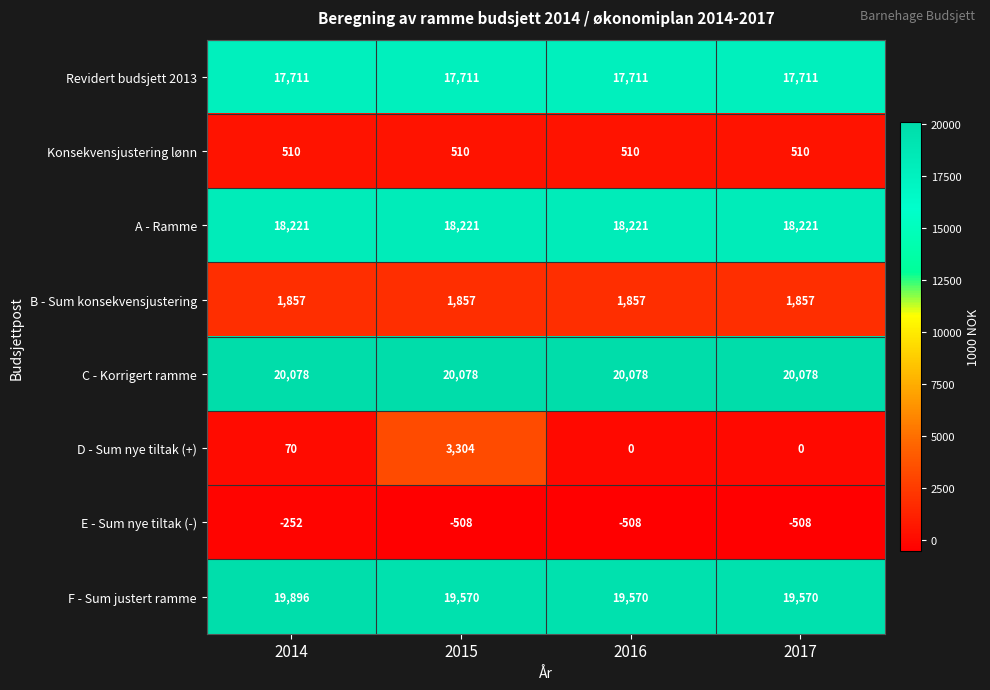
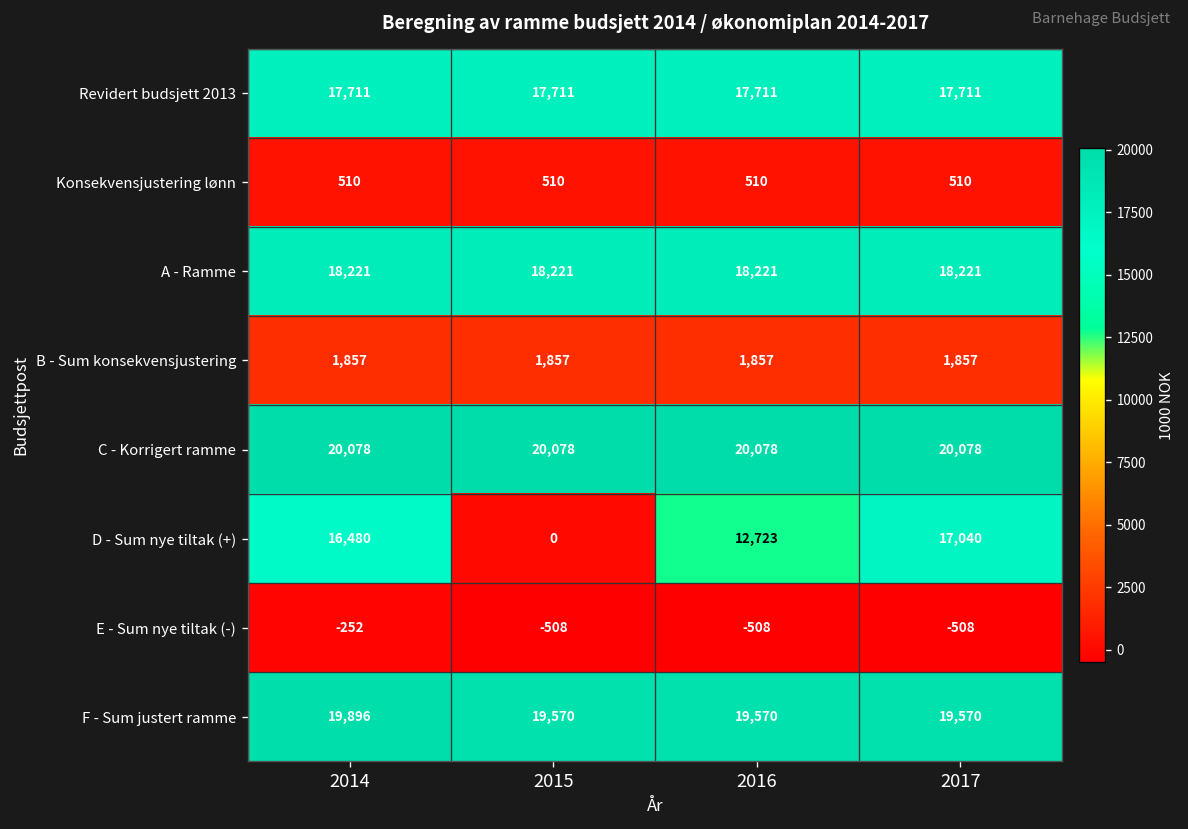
  {
    "Revidert budsjett 2013": {
      "2014": "17,711",
      "2015": "17,711",
      "2016": "17,711",
      "2017": "17,711"
    },
    "Konsekvensjustering lønn": {
      "2014": "510",
      "2015": "510",
      "2016": "510",
      "2017": "510"
    },
    "A - Ramme": {
      "2014": "18,221",
      "2015": "18,221",
      "2016": "18,221",
      "2017": "18,221"
    },
    "B - Sum konsekvensjustering": {
      "2014": "1,857",
      "2015": "1,857",
      "2016": "1,857",
      "2017": "1,857"
    },
    "C - Korrigert ramme": {
      "2014": "20,078",
      "2015": "20,078",
      "2016": "20,078",
      "2017": "20,078"
    },
    "D - Sum nye tiltak (+)": {
-     "2014": "70",
-     "2015": "3,304",
-     "2016": "0",
-     "2017": "0"
+     "2014": "16,480",
+     "2015": "0",
+     "2016": "12,723",
+     "2017": "17,040"
    },
    "E - Sum nye tiltak (-)": {
      "2014": "-252",
      "2015": "-508",
      "2016": "-508",
      "2017": "-508"
    },
    "F - Sum justert ramme": {
      "2014": "19,896",
      "2015": "19,570",
      "2016": "19,570",
      "2017": "19,570"
    }
  }
